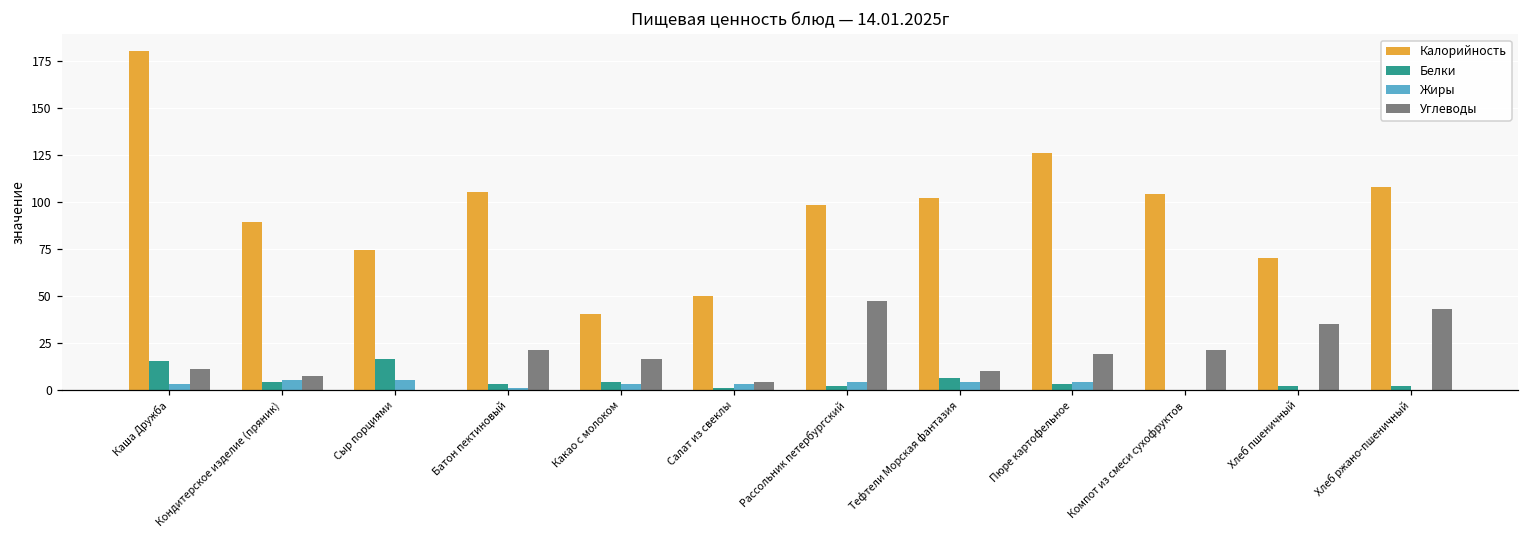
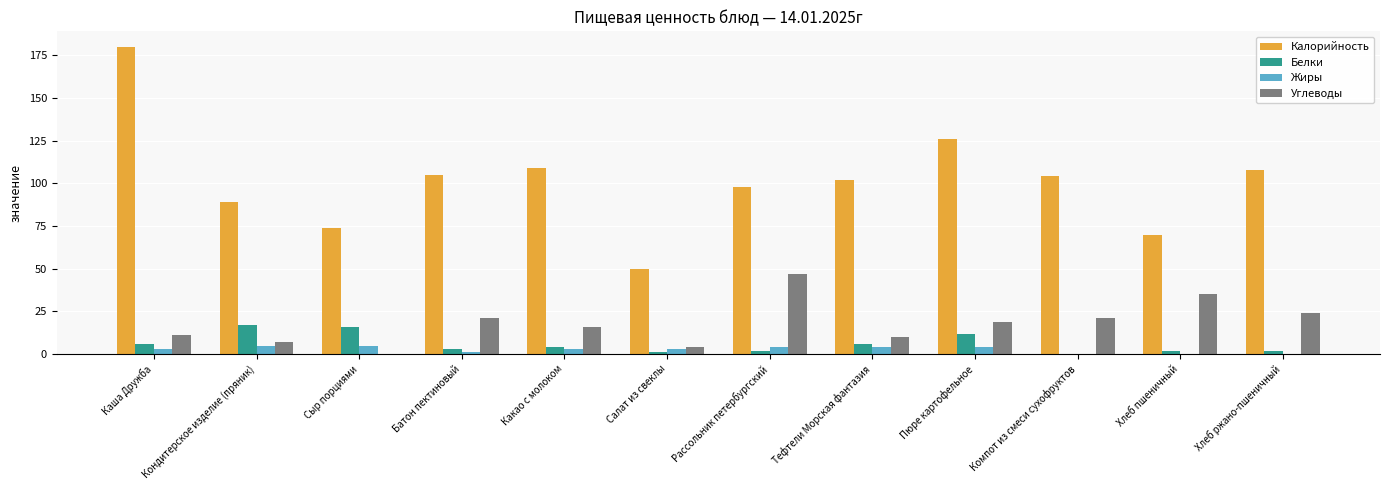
  {
    "Калорийность": {
      "Каша Дружба": 180,
      "Кондитерское изделие (пряник)": 89,
      "Сыр порциями": 74,
      "Батон пектиновый": 105,
-     "Какао с молоком": 40,
+     "Какао с молоком": 109,
      "Салат из свеклы": 50,
      "Рассольник петербургский": 98,
      "Тефтели Морская фантазия": 102,
      "Пюре картофельное": 126,
      "Компот из смеси сухофруктов": 104,
      "Хлеб пшеничный": 70,
      "Хлеб ржано-пшеничный": 108
    },
    "Белки": {
-     "Каша Дружба": 15,
-     "Кондитерское изделие (пряник)": 4,
+     "Каша Дружба": 6,
+     "Кондитерское изделие (пряник)": 17,
      "Сыр порциями": 16,
      "Батон пектиновый": 3,
      "Какао с молоком": 4,
      "Рассольник петербургский": 2,
      "Тефтели Морская фантазия": 6,
-     "Пюре картофельное": 3,
+     "Пюре картофельное": 12,
      "Компот из смеси сухофруктов": 0,
      "Хлеб пшеничный": 2,
      "Хлеб ржано-пшеничный": 2
    },
    "Жиры": {
      "Каша Дружба": 3,
      "Кондитерское изделие (пряник)": 5,
      "Сыр порциями": 5,
      "Какао с молоком": 3,
      "Салат из свеклы": 3,
      "Рассольник петербургский": 4,
      "Тефтели Морская фантазия": 4,
      "Пюре картофельное": 4,
      "Компот из смеси сухофруктов": 0,
      "Хлеб пшеничный": 0,
      "Хлеб ржано-пшеничный": 0
    },
    "Углеводы": {
      "Каша Дружба": 11,
      "Кондитерское изделие (пряник)": 7,
      "Сыр порциями": 0,
      "Батон пектиновый": 21,
      "Какао с молоком": 16,
      "Салат из свеклы": 4,
      "Рассольник петербургский": 47,
      "Тефтели Морская фантазия": 10,
      "Пюре картофельное": 19,
      "Компот из смеси сухофруктов": 21,
      "Хлеб пшеничный": 35,
-     "Хлеб ржано-пшеничный": 43
+     "Хлеб ржано-пшеничный": 24
    }
  }
